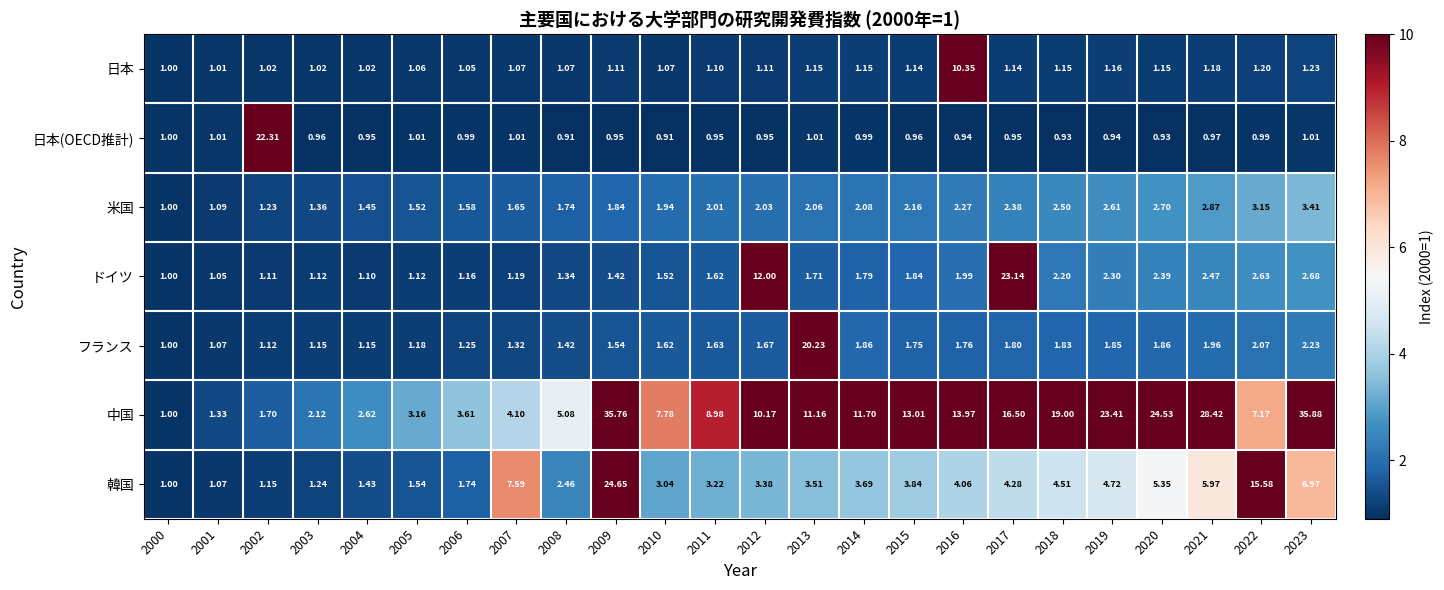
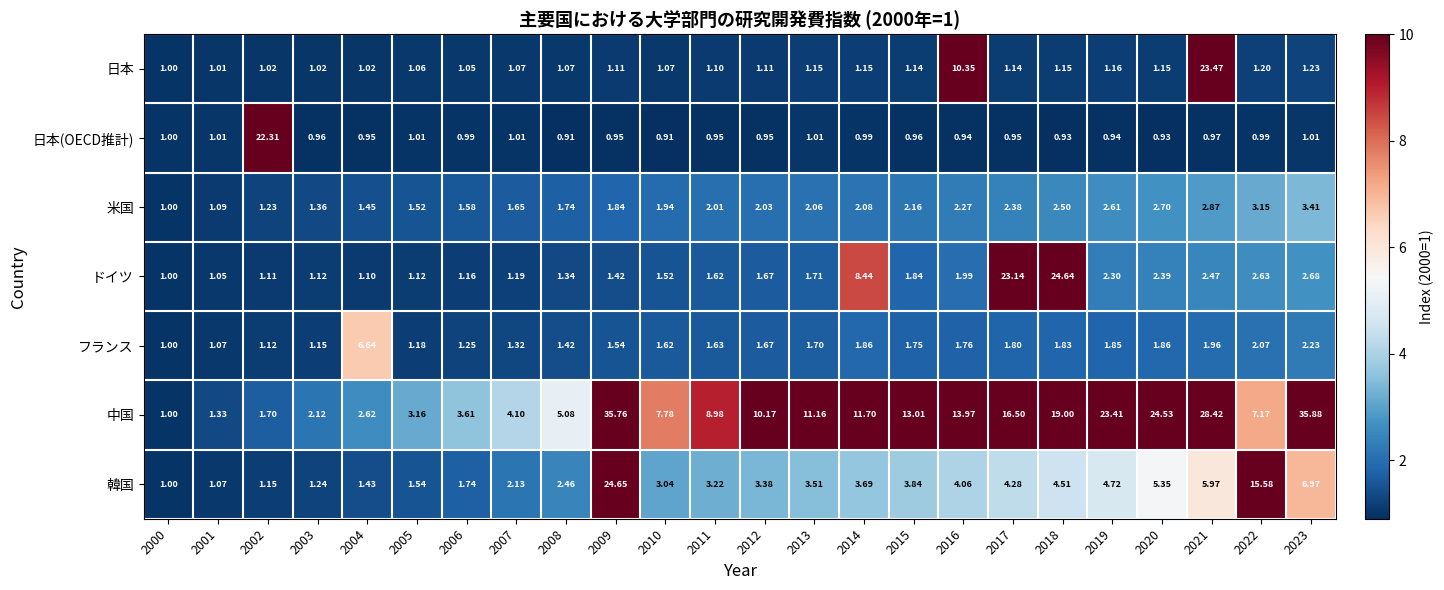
  {
    "日本": {
      "2000": 1.00,
      "2001": 1.01,
      "2002": 1.02,
      "2003": 1.02,
      "2004": 1.02,
      "2005": 1.06,
      "2006": 1.05,
      "2007": 1.07,
      "2008": 1.07,
      "2009": 1.11,
      "2010": 1.07,
      "2011": 1.10,
      "2012": 1.11,
      "2013": 1.15,
      "2014": 1.15,
      "2015": 1.14,
      "2016": 10.35,
      "2017": 1.14,
      "2018": 1.15,
      "2019": 1.16,
      "2020": 1.15,
-     "2021": 1.18,
+     "2021": 23.47,
      "2022": 1.20,
      "2023": 1.23
    },
    "日本(OECD推計)": {
      "2000": 1.00,
      "2001": 1.01,
      "2002": 22.31,
      "2003": 0.96,
      "2004": 0.95,
      "2005": 1.01,
      "2006": 0.99,
      "2007": 1.01,
      "2008": 0.91,
      "2009": 0.95,
      "2010": 0.91,
      "2011": 0.95,
      "2012": 0.95,
      "2013": 1.01,
      "2014": 0.99,
      "2015": 0.96,
      "2016": 0.94,
      "2017": 0.95,
      "2018": 0.93,
      "2019": 0.94,
      "2020": 0.93,
      "2021": 0.97,
      "2022": 0.99,
      "2023": 1.01
    },
    "米国": {
      "2000": 1.00,
      "2001": 1.09,
      "2002": 1.23,
      "2003": 1.36,
      "2004": 1.45,
      "2005": 1.52,
      "2006": 1.58,
      "2007": 1.65,
      "2008": 1.74,
      "2009": 1.84,
      "2010": 1.94,
      "2011": 2.01,
      "2012": 2.03,
      "2013": 2.06,
      "2014": 2.08,
      "2015": 2.16,
      "2016": 2.27,
      "2017": 2.38,
      "2018": 2.50,
      "2019": 2.61,
      "2020": 2.70,
      "2021": 2.87,
      "2022": 3.15,
      "2023": 3.41
    },
    "ドイツ": {
      "2000": 1.00,
      "2001": 1.05,
      "2002": 1.11,
      "2003": 1.12,
      "2004": 1.10,
      "2005": 1.12,
      "2006": 1.16,
      "2007": 1.19,
      "2008": 1.34,
      "2009": 1.42,
      "2010": 1.52,
      "2011": 1.62,
-     "2012": 12.00,
+     "2012": 1.67,
      "2013": 1.71,
-     "2014": 1.79,
+     "2014": 8.44,
      "2015": 1.84,
      "2016": 1.99,
      "2017": 23.14,
-     "2018": 2.20,
+     "2018": 24.64,
      "2019": 2.30,
      "2020": 2.39,
      "2021": 2.47,
      "2022": 2.63,
      "2023": 2.68
    },
    "フランス": {
      "2000": 1.00,
      "2001": 1.07,
      "2002": 1.12,
      "2003": 1.15,
-     "2004": 1.15,
+     "2004": 6.64,
      "2005": 1.18,
      "2006": 1.25,
      "2007": 1.32,
      "2008": 1.42,
      "2009": 1.54,
      "2010": 1.62,
      "2011": 1.63,
      "2012": 1.67,
-     "2013": 20.23,
+     "2013": 1.70,
      "2014": 1.86,
      "2015": 1.75,
      "2016": 1.76,
      "2017": 1.80,
      "2018": 1.83,
      "2019": 1.85,
      "2020": 1.86,
      "2021": 1.96,
      "2022": 2.07,
      "2023": 2.23
    },
    "中国": {
      "2000": 1.00,
      "2001": 1.33,
      "2002": 1.70,
      "2003": 2.12,
      "2004": 2.62,
      "2005": 3.16,
      "2006": 3.61,
      "2007": 4.10,
      "2008": 5.08,
      "2009": 35.76,
      "2010": 7.78,
      "2011": 8.98,
      "2012": 10.17,
      "2013": 11.16,
      "2014": 11.70,
      "2015": 13.01,
      "2016": 13.97,
      "2017": 16.50,
      "2018": 19.00,
      "2019": 23.41,
      "2020": 24.53,
      "2021": 28.42,
      "2022": 7.17,
      "2023": 35.88
    },
    "韓国": {
      "2000": 1.00,
      "2001": 1.07,
      "2002": 1.15,
      "2003": 1.24,
      "2004": 1.43,
      "2005": 1.54,
      "2006": 1.74,
-     "2007": 7.59,
+     "2007": 2.13,
      "2008": 2.46,
      "2009": 24.65,
      "2010": 3.04,
      "2011": 3.22,
      "2012": 3.38,
      "2013": 3.51,
      "2014": 3.69,
      "2015": 3.84,
      "2016": 4.06,
      "2017": 4.28,
      "2018": 4.51,
      "2019": 4.72,
      "2020": 5.35,
      "2021": 5.97,
      "2022": 15.58,
      "2023": 6.97
    }
  }
